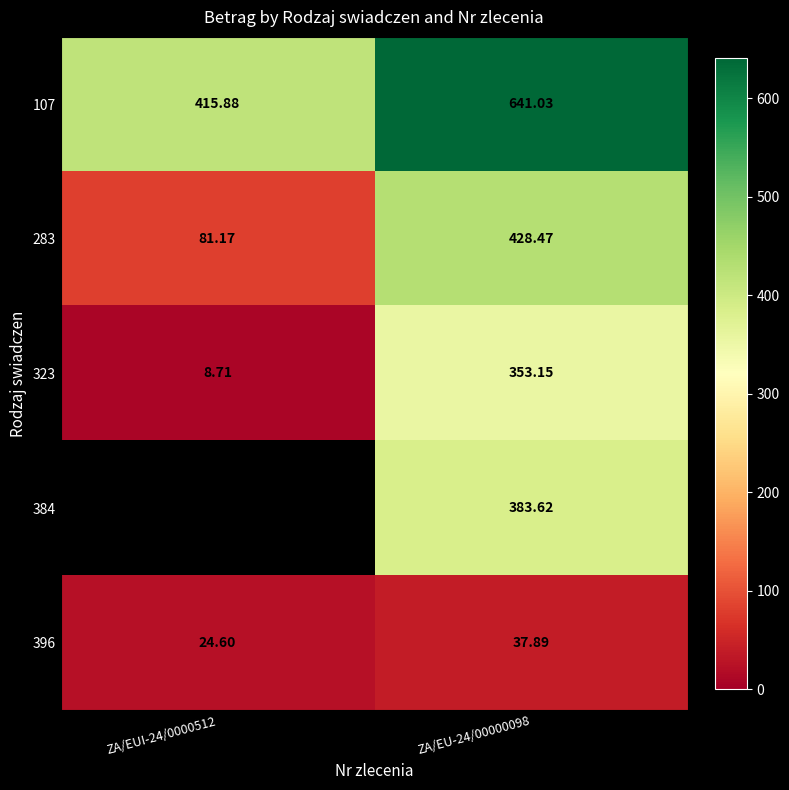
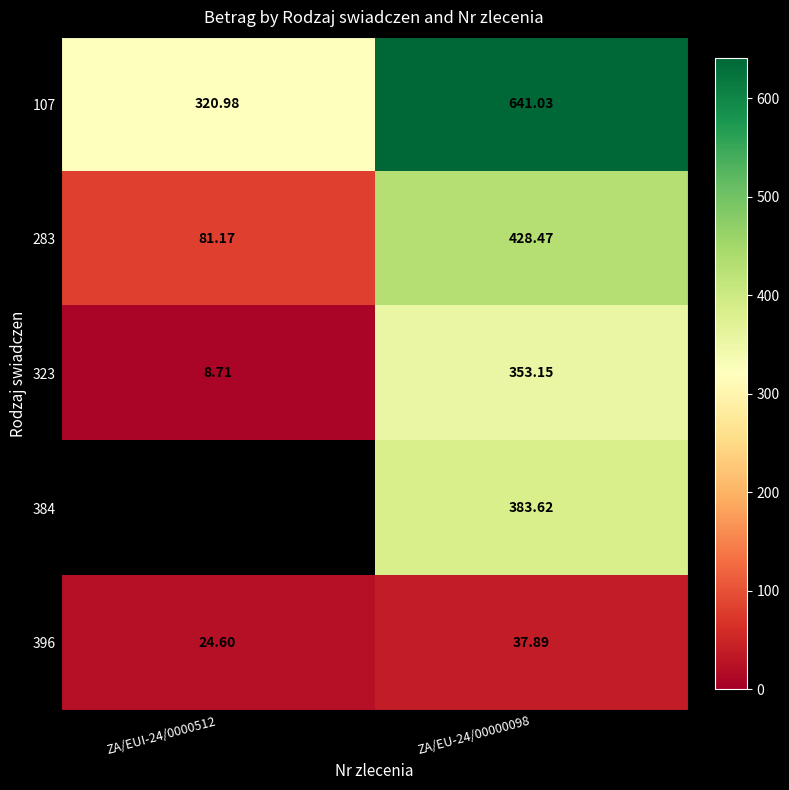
  {
    "107": {
-     "ZA/EUI-24/0000512": 415.88,
+     "ZA/EUI-24/0000512": 320.98,
      "ZA/EU-24/00000098": 641.03
    },
    "283": {
      "ZA/EUI-24/0000512": 81.17,
      "ZA/EU-24/00000098": 428.47
    },
    "323": {
      "ZA/EUI-24/0000512": 8.71,
      "ZA/EU-24/00000098": 353.15
    },
    "384": {
      "ZA/EU-24/00000098": 383.62
    },
    "396": {
      "ZA/EUI-24/0000512": 24.60,
      "ZA/EU-24/00000098": 37.89
    }
  }
